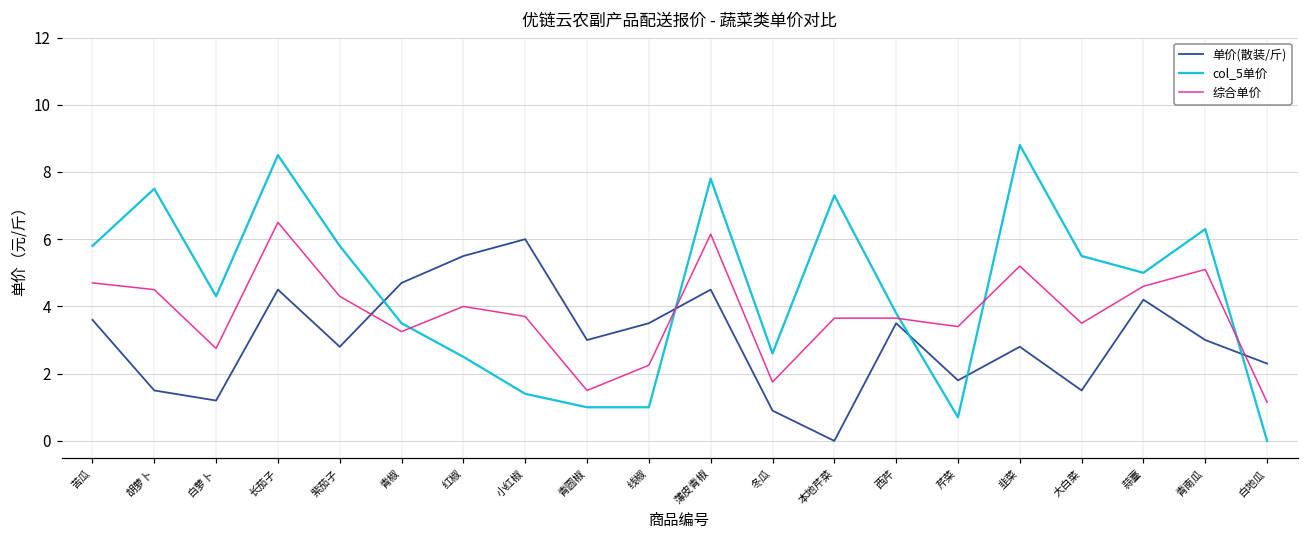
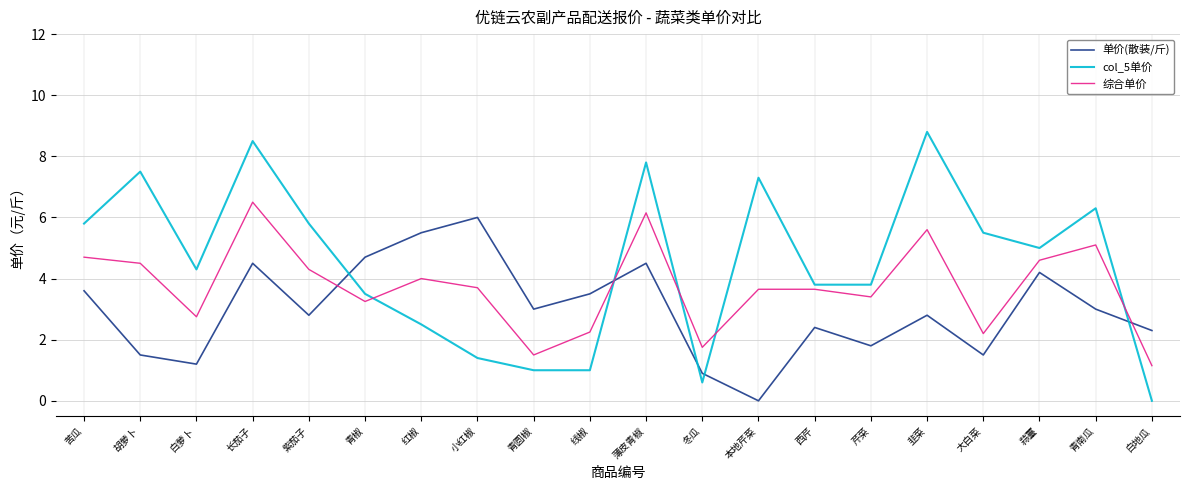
  {
    "单价(散装/斤)": {
      "苦瓜": 3.6,
      "胡萝卜": 1.5,
      "白萝卜": 1.2,
      "长茄子": 4.5,
      "紫茄子": 2.8,
      "青椒": 4.7,
      "红椒": 5.5,
      "小红椒": 6.0,
      "青圆椒": 3.0,
      "线椒": 3.5,
      "薄皮青椒": 4.5,
      "冬瓜": 0.9,
      "本地芹菜": 0.0,
-     "西芹": 3.5,
+     "西芹": 2.4,
      "芹菜": 1.8,
      "韭菜": 2.8,
      "大白菜": 1.5,
      "蒜薹": 4.2,
      "青南瓜": 3.0,
      "白地瓜": 2.3
    },
    "col_5单价": {
      "苦瓜": 5.8,
      "胡萝卜": 7.5,
      "白萝卜": 4.3,
      "长茄子": 8.5,
      "紫茄子": 5.8,
      "青椒": 3.5,
      "红椒": 2.5,
      "小红椒": 1.4,
      "青圆椒": 1.0,
      "线椒": 1.0,
      "薄皮青椒": 7.8,
-     "冬瓜": 2.6,
+     "冬瓜": 0.6,
      "本地芹菜": 7.3,
      "西芹": 3.8,
-     "芹菜": 0.7,
+     "芹菜": 3.8,
      "韭菜": 8.8,
      "大白菜": 5.5,
      "蒜薹": 5.0,
      "青南瓜": 6.3,
      "白地瓜": 0.0
    },
    "综合单价": {
      "苦瓜": 4.7,
      "胡萝卜": 4.5,
      "白萝卜": 2.8,
      "长茄子": 6.5,
      "紫茄子": 4.3,
      "青椒": 3.3,
      "红椒": 4.0,
      "小红椒": 3.7,
      "青圆椒": 1.5,
      "线椒": 2.3,
      "薄皮青椒": 6.2,
      "冬瓜": 1.8,
      "本地芹菜": 3.7,
      "西芹": 3.7,
      "芹菜": 3.4,
-     "韭菜": 5.2,
-     "大白菜": 3.5,
+     "韭菜": 5.6,
+     "大白菜": 2.2,
      "蒜薹": 4.6,
      "青南瓜": 5.1,
      "白地瓜": 1.2
    }
  }
